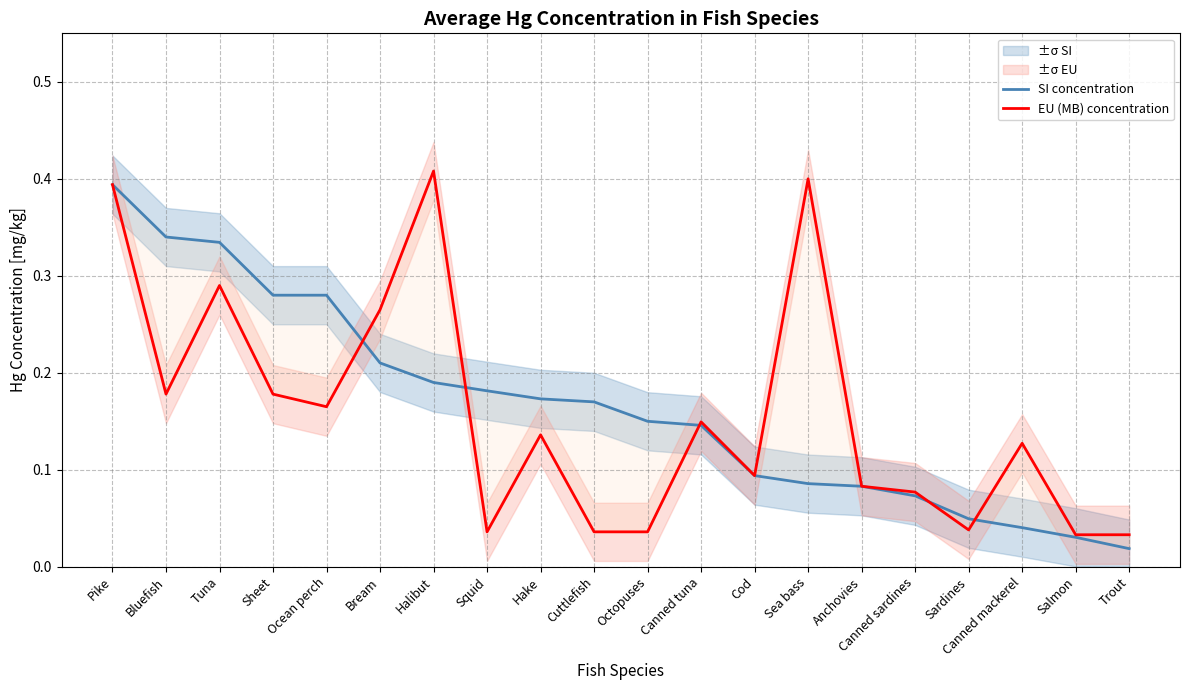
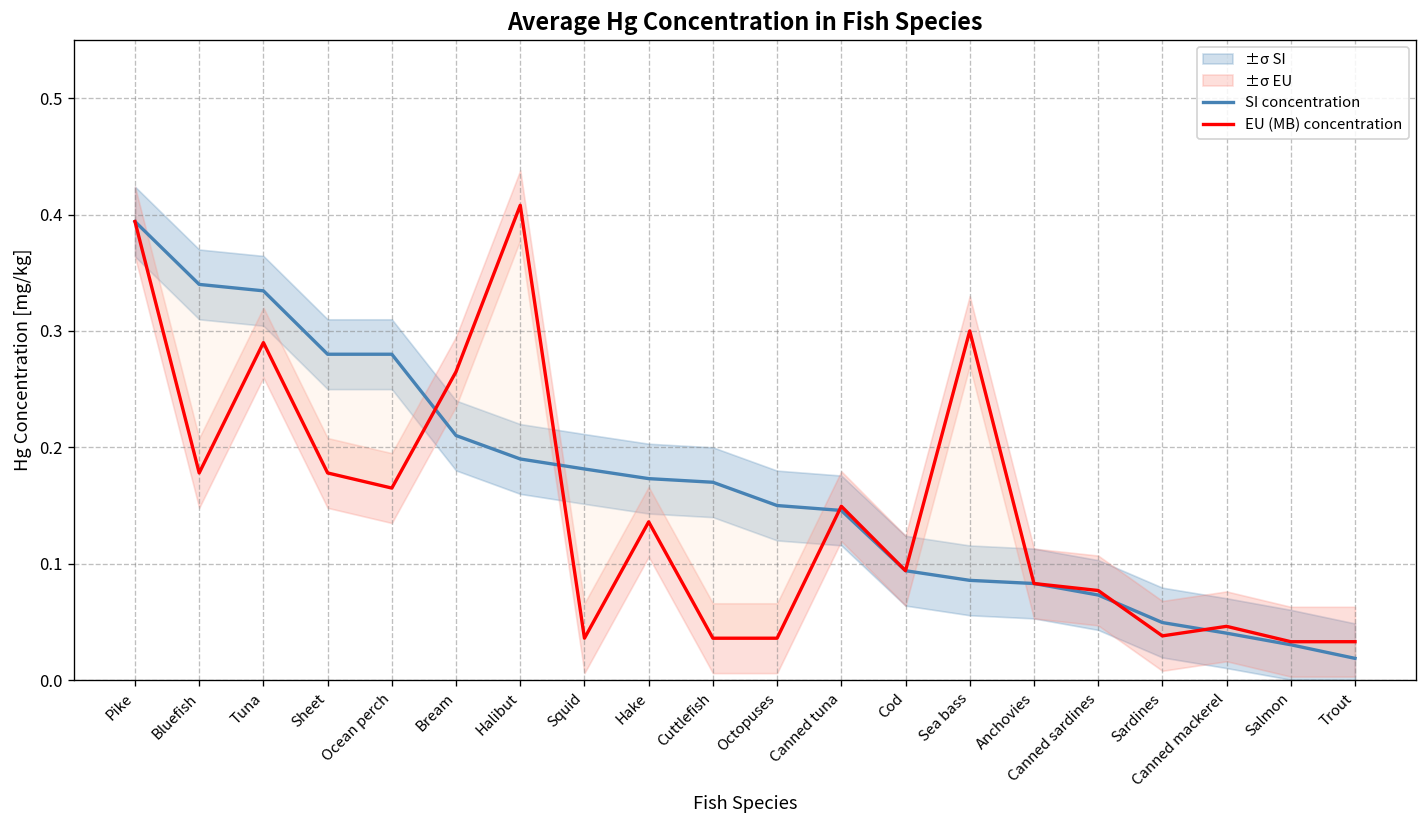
  {
    "EU (MB) concentration": {
      "Bluefish": 0.18,
      "Tuna": 0.29,
      "Sheet": 0.18,
      "Ocean perch": 0.17,
      "Squid": 0.04,
      "Hake": 0.14,
      "Cuttlefish": 0.04,
      "Octopuses": 0.04,
-     "Sea bass": 0.4,
+     "Sea bass": 0.3,
      "Sardines": 0.04,
-     "Canned mackerel": 0.13
+     "Canned mackerel": 0.05
    }
  }
